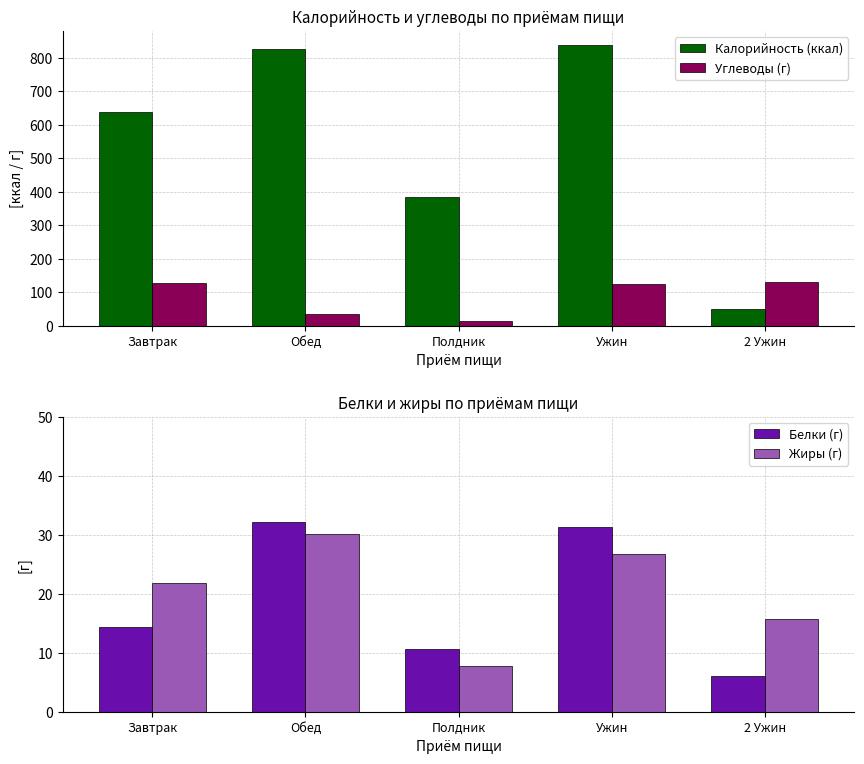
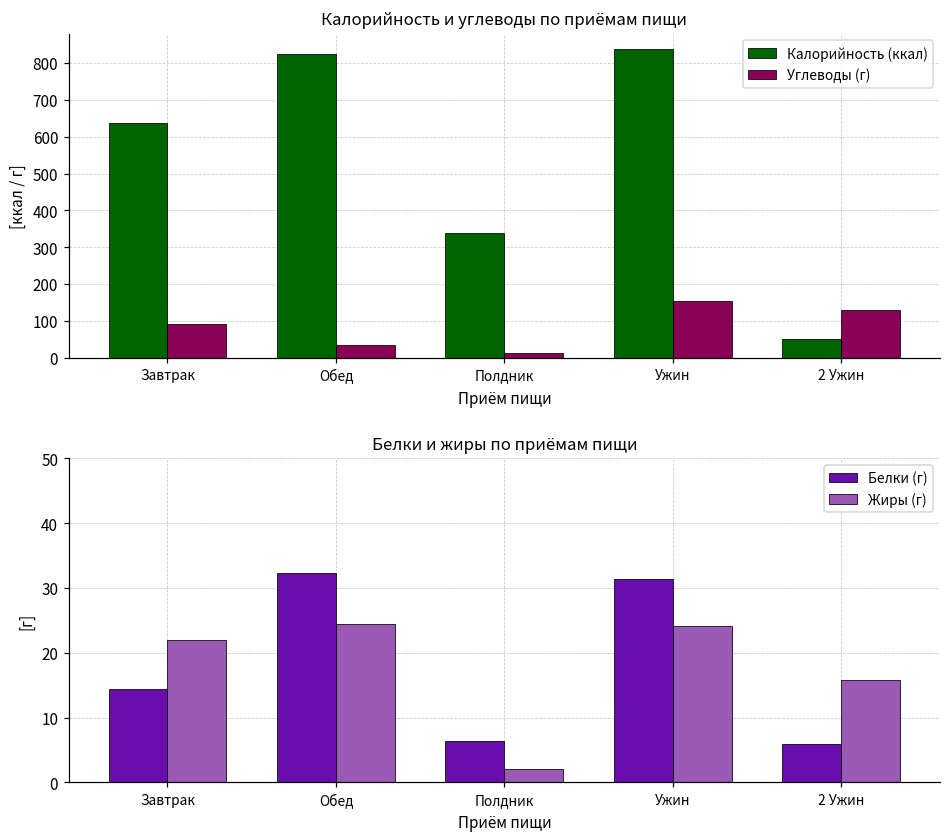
  {
    "Калорийность и углеводы по приёмам пищи": {
      "Калорийность (ккал)": {
        "Завтрак": 640,
        "Обед": 820,
-       "Полдник": 390,
+       "Полдник": 340,
        "Ужин": 840,
        "2 Ужин": 50
      },
      "Углеводы (г)": {
-       "Завтрак": 130,
+       "Завтрак": 90,
        "Обед": 30,
        "Полдник": 10,
-       "Ужин": 130,
+       "Ужин": 150,
        "2 Ужин": 130
      }
    },
    "Белки и жиры по приёмам пищи": {
      "Белки (г)": {
        "Завтрак": 14,
        "Обед": 32,
-       "Полдник": 11,
+       "Полдник": 6,
        "Ужин": 31,
        "2 Ужин": 6
      },
      "Жиры (г)": {
        "Завтрак": 22,
-       "Обед": 30,
-       "Полдник": 8,
-       "Ужин": 27,
+       "Обед": 24,
+       "Полдник": 2,
+       "Ужин": 24,
        "2 Ужин": 16
      }
    }
  }
